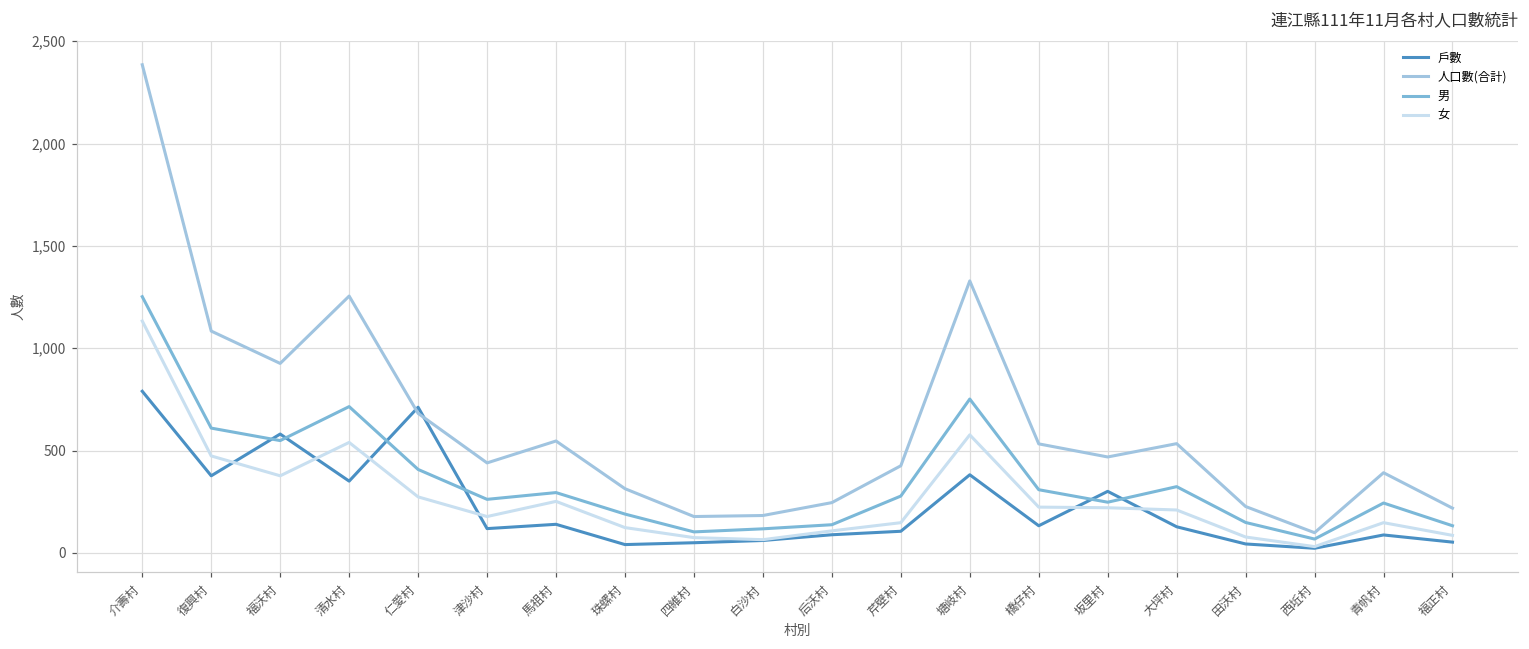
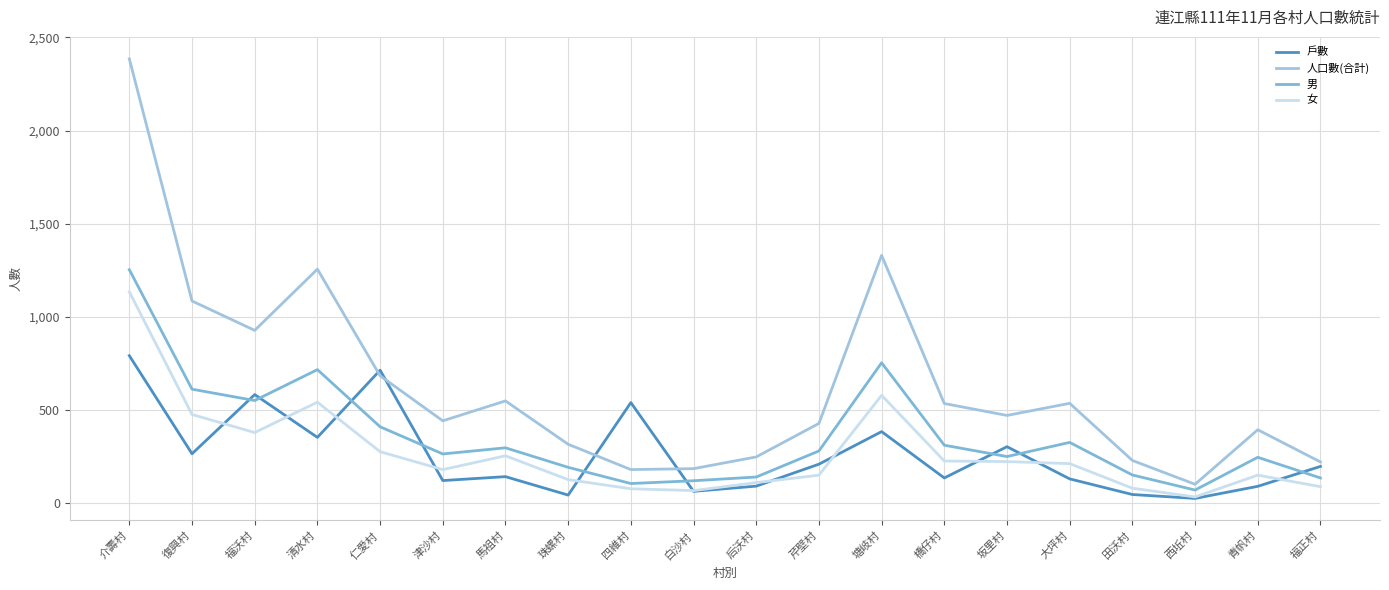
  {
    "戶數": {
      "介壽村": 790,
-     "復興村": 380,
+     "復興村": 260,
      "福沃村": 580,
      "清水村": 350,
      "仁愛村": 710,
      "津沙村": 120,
      "馬祖村": 140,
      "珠螺村": 40,
-     "四維村": 50,
+     "四維村": 540,
      "后沃村": 90,
-     "芹壁村": 110,
+     "芹壁村": 210,
      "塘岐村": 380,
      "橋仔村": 130,
      "坂里村": 300,
      "大坪村": 130,
      "田沃村": 40,
      "青帆村": 90,
-     "福正村": 50
+     "福正村": 200
    }
  }
